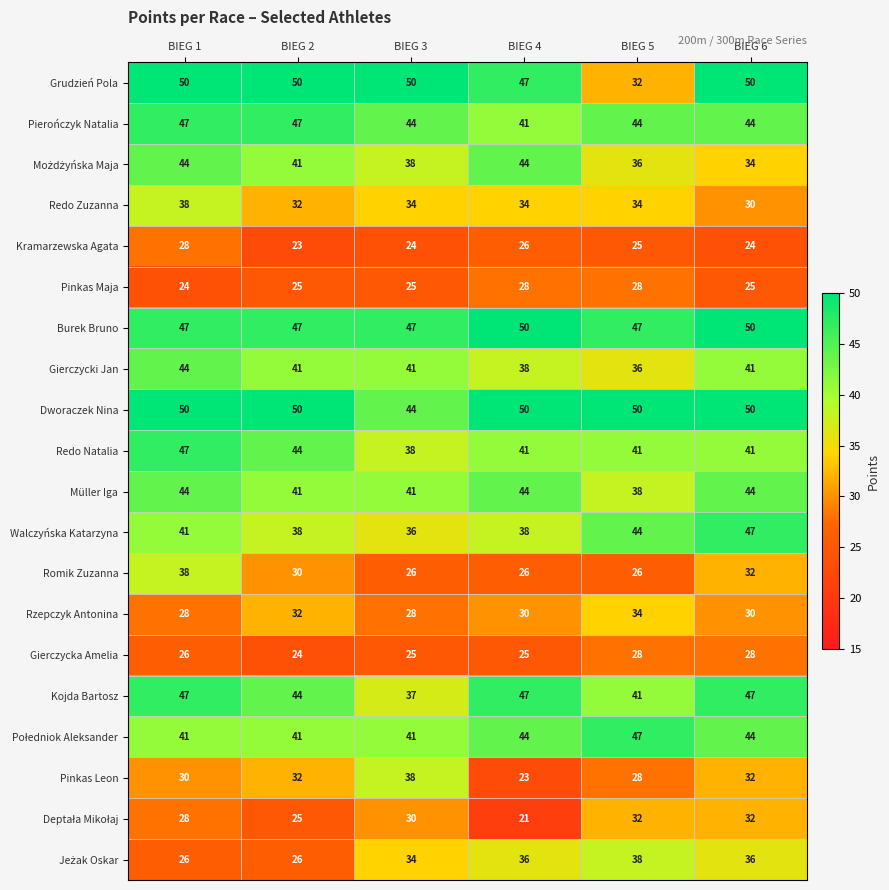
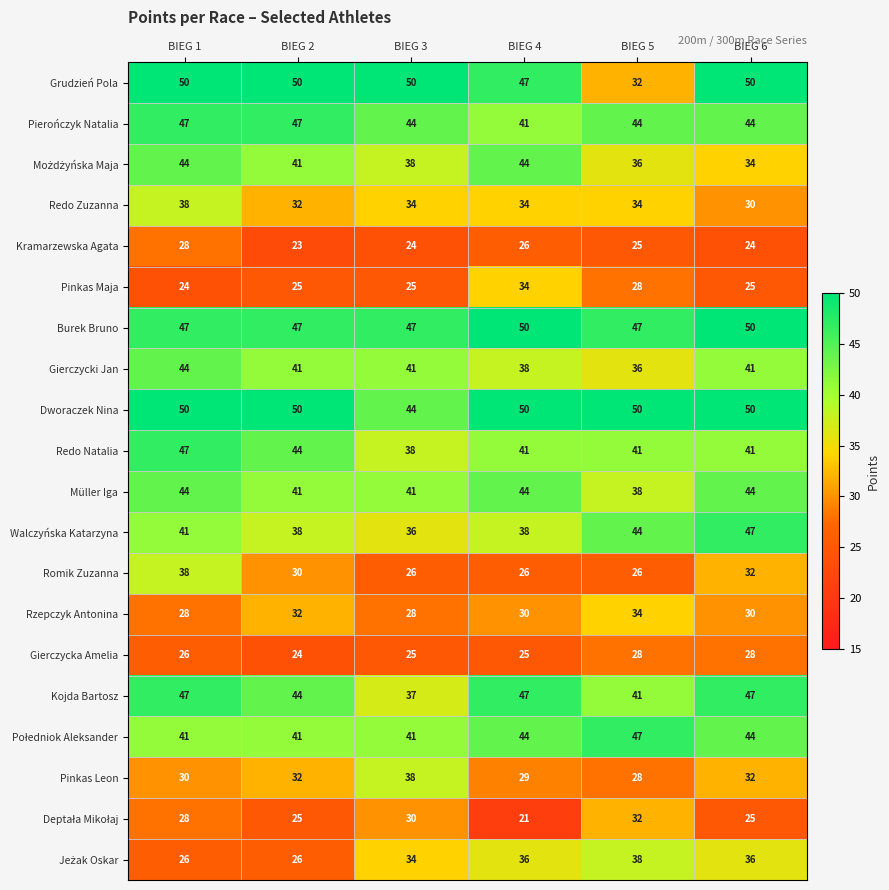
  {
    "Grudzień Pola": {
      "BIEG 1": 50,
      "BIEG 2": 50,
      "BIEG 3": 50,
      "BIEG 4": 47,
      "BIEG 5": 32,
      "BIEG 6": 50
    },
    "Pierończyk Natalia": {
      "BIEG 1": 47,
      "BIEG 2": 47,
      "BIEG 3": 44,
      "BIEG 4": 41,
      "BIEG 5": 44,
      "BIEG 6": 44
    },
    "Możdżyńska Maja": {
      "BIEG 1": 44,
      "BIEG 2": 41,
      "BIEG 3": 38,
      "BIEG 4": 44,
      "BIEG 5": 36,
      "BIEG 6": 34
    },
    "Redo Zuzanna": {
      "BIEG 1": 38,
      "BIEG 2": 32,
      "BIEG 3": 34,
      "BIEG 4": 34,
      "BIEG 5": 34,
      "BIEG 6": 30
    },
    "Kramarzewska Agata": {
      "BIEG 1": 28,
      "BIEG 2": 23,
      "BIEG 3": 24,
      "BIEG 4": 26,
      "BIEG 5": 25,
      "BIEG 6": 24
    },
    "Pinkas Maja": {
      "BIEG 1": 24,
      "BIEG 2": 25,
      "BIEG 3": 25,
-     "BIEG 4": 28,
+     "BIEG 4": 34,
      "BIEG 5": 28,
      "BIEG 6": 25
    },
    "Burek Bruno": {
      "BIEG 1": 47,
      "BIEG 2": 47,
      "BIEG 3": 47,
      "BIEG 4": 50,
      "BIEG 5": 47,
      "BIEG 6": 50
    },
    "Gierczycki Jan": {
      "BIEG 1": 44,
      "BIEG 2": 41,
      "BIEG 3": 41,
      "BIEG 4": 38,
      "BIEG 5": 36,
      "BIEG 6": 41
    },
    "Dworaczek Nina": {
      "BIEG 1": 50,
      "BIEG 2": 50,
      "BIEG 3": 44,
      "BIEG 4": 50,
      "BIEG 5": 50,
      "BIEG 6": 50
    },
    "Redo Natalia": {
      "BIEG 1": 47,
      "BIEG 2": 44,
      "BIEG 3": 38,
      "BIEG 4": 41,
      "BIEG 5": 41,
      "BIEG 6": 41
    },
    "Müller Iga": {
      "BIEG 1": 44,
      "BIEG 2": 41,
      "BIEG 3": 41,
      "BIEG 4": 44,
      "BIEG 5": 38,
      "BIEG 6": 44
    },
    "Walczyńska Katarzyna": {
      "BIEG 1": 41,
      "BIEG 2": 38,
      "BIEG 3": 36,
      "BIEG 4": 38,
      "BIEG 5": 44,
      "BIEG 6": 47
    },
    "Romik Zuzanna": {
      "BIEG 1": 38,
      "BIEG 2": 30,
      "BIEG 3": 26,
      "BIEG 4": 26,
      "BIEG 5": 26,
      "BIEG 6": 32
    },
    "Rzepczyk Antonina": {
      "BIEG 1": 28,
      "BIEG 2": 32,
      "BIEG 3": 28,
      "BIEG 4": 30,
      "BIEG 5": 34,
      "BIEG 6": 30
    },
    "Gierczycka Amelia": {
      "BIEG 1": 26,
      "BIEG 2": 24,
      "BIEG 3": 25,
      "BIEG 4": 25,
      "BIEG 5": 28,
      "BIEG 6": 28
    },
    "Kojda Bartosz": {
      "BIEG 1": 47,
      "BIEG 2": 44,
      "BIEG 3": 37,
      "BIEG 4": 47,
      "BIEG 5": 41,
      "BIEG 6": 47
    },
    "Połedniok Aleksander": {
      "BIEG 1": 41,
      "BIEG 2": 41,
      "BIEG 3": 41,
      "BIEG 4": 44,
      "BIEG 5": 47,
      "BIEG 6": 44
    },
    "Pinkas Leon": {
      "BIEG 1": 30,
      "BIEG 2": 32,
      "BIEG 3": 38,
-     "BIEG 4": 23,
+     "BIEG 4": 29,
      "BIEG 5": 28,
      "BIEG 6": 32
    },
    "Deptała Mikołaj": {
      "BIEG 1": 28,
      "BIEG 2": 25,
      "BIEG 3": 30,
      "BIEG 4": 21,
      "BIEG 5": 32,
-     "BIEG 6": 32
+     "BIEG 6": 25
    },
    "Jeżak Oskar": {
      "BIEG 1": 26,
      "BIEG 2": 26,
      "BIEG 3": 34,
      "BIEG 4": 36,
      "BIEG 5": 38,
      "BIEG 6": 36
    }
  }
